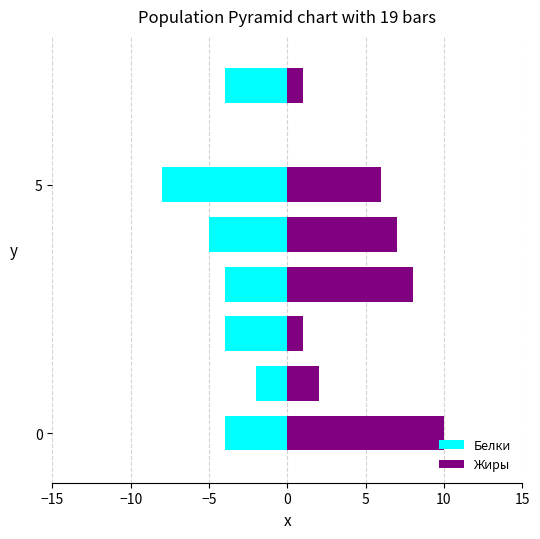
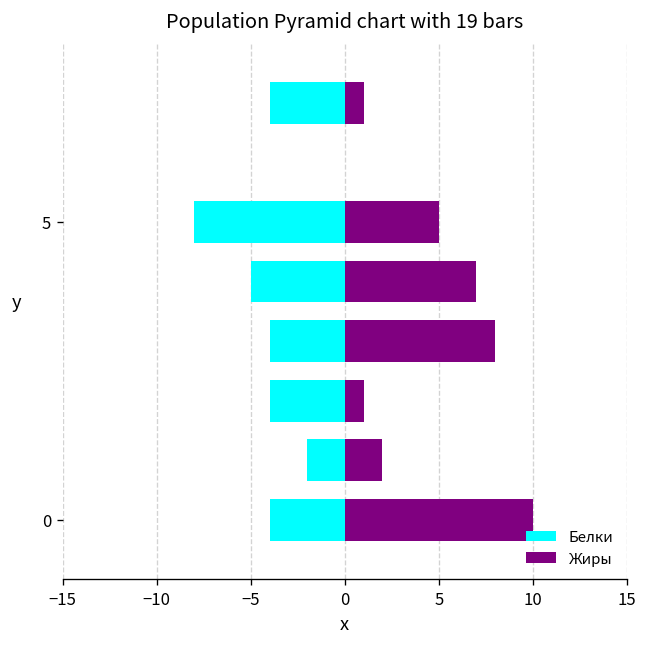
  {
    "Белки": {
      "5": -8,
      "0": -4
    },
    "Жиры": {
-     "5": 6,
+     "5": 5,
      "0": 10
    }
  }
